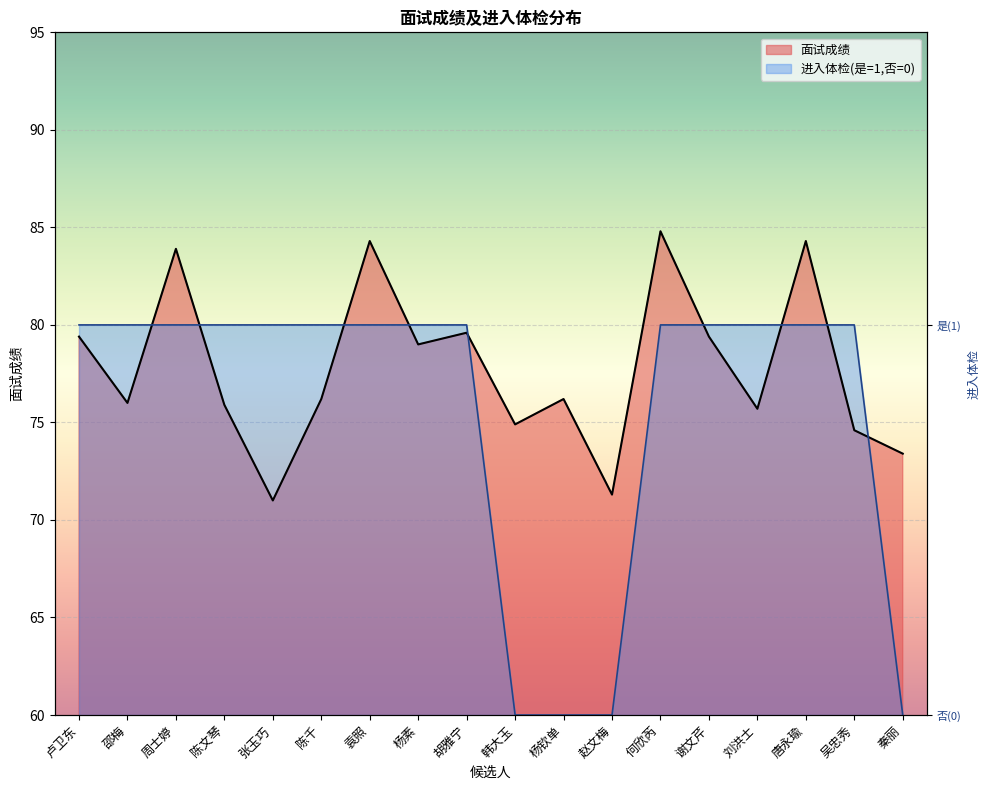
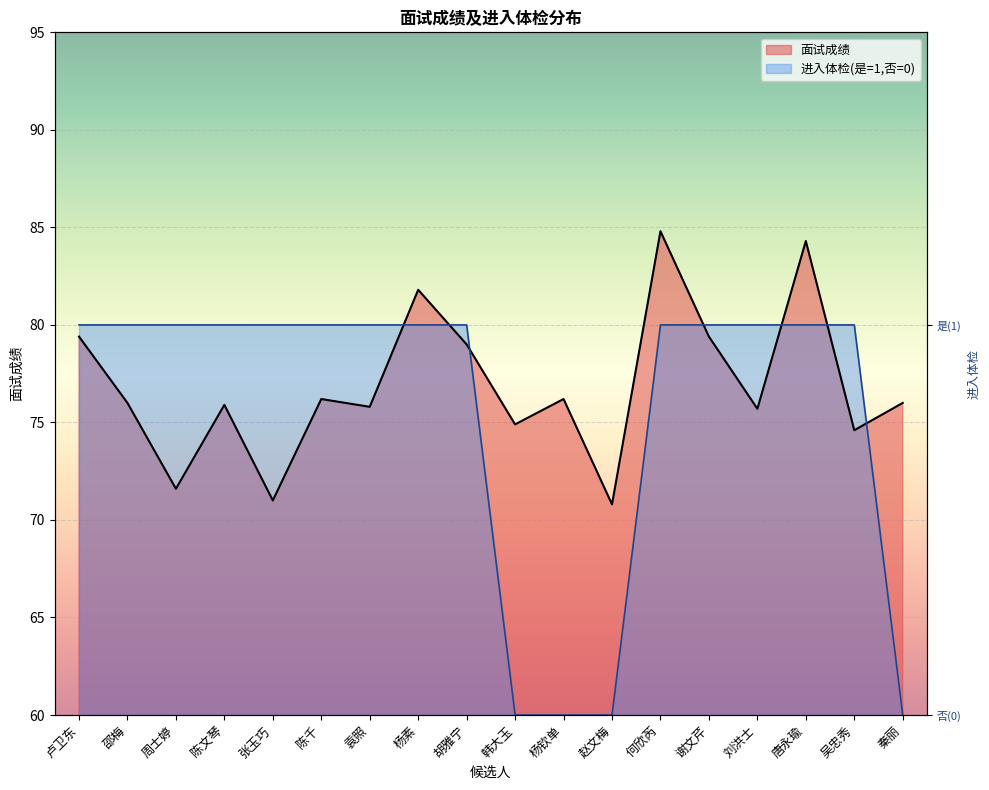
  {
    "面试成绩": {
      "卢卫东": 79.4,
      "邵梅": 76.0,
-     "周士婷": 83.9,
+     "周士婷": 71.6,
      "陈文琴": 75.9,
      "张玉巧": 71.0,
      "陈千": 76.2,
-     "袁照": 84.3,
-     "杨素": 79.0,
-     "胡雅宁": 79.6,
+     "袁照": 75.8,
+     "杨素": 81.8,
+     "胡雅宁": 79.0,
      "韩大玉": 74.9,
      "杨钦单": 76.2,
-     "赵文梅": 71.3,
+     "赵文梅": 70.8,
      "何欣芮": 84.8,
      "谢文芹": 79.4,
      "刘洪士": 75.7,
      "唐永瑜": 84.3,
      "吴忠秀": 74.6,
-     "秦丽": 73.4
+     "秦丽": 76.0
    },
    "进入体检(是=1,否=0)": {
      "卢卫东": 80.0,
      "邵梅": 80.0,
      "周士婷": 80.0,
      "陈文琴": 80.0,
      "张玉巧": 80.0,
      "陈千": 80.0,
      "袁照": 80.0,
      "杨素": 80.0,
      "胡雅宁": 80.0,
      "韩大玉": 0.0,
      "杨钦单": 0.0,
      "赵文梅": 0.0,
      "何欣芮": 80.0,
      "谢文芹": 80.0,
      "刘洪士": 80.0,
      "唐永瑜": 80.0,
      "吴忠秀": 80.0,
      "秦丽": 0.0
    }
  }
